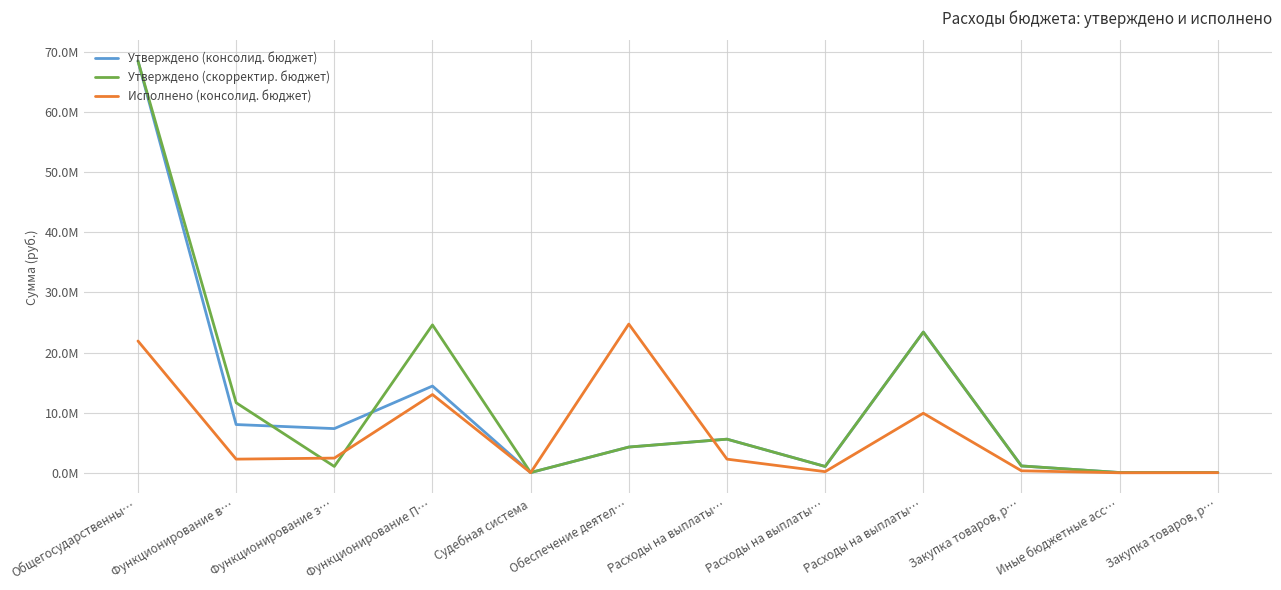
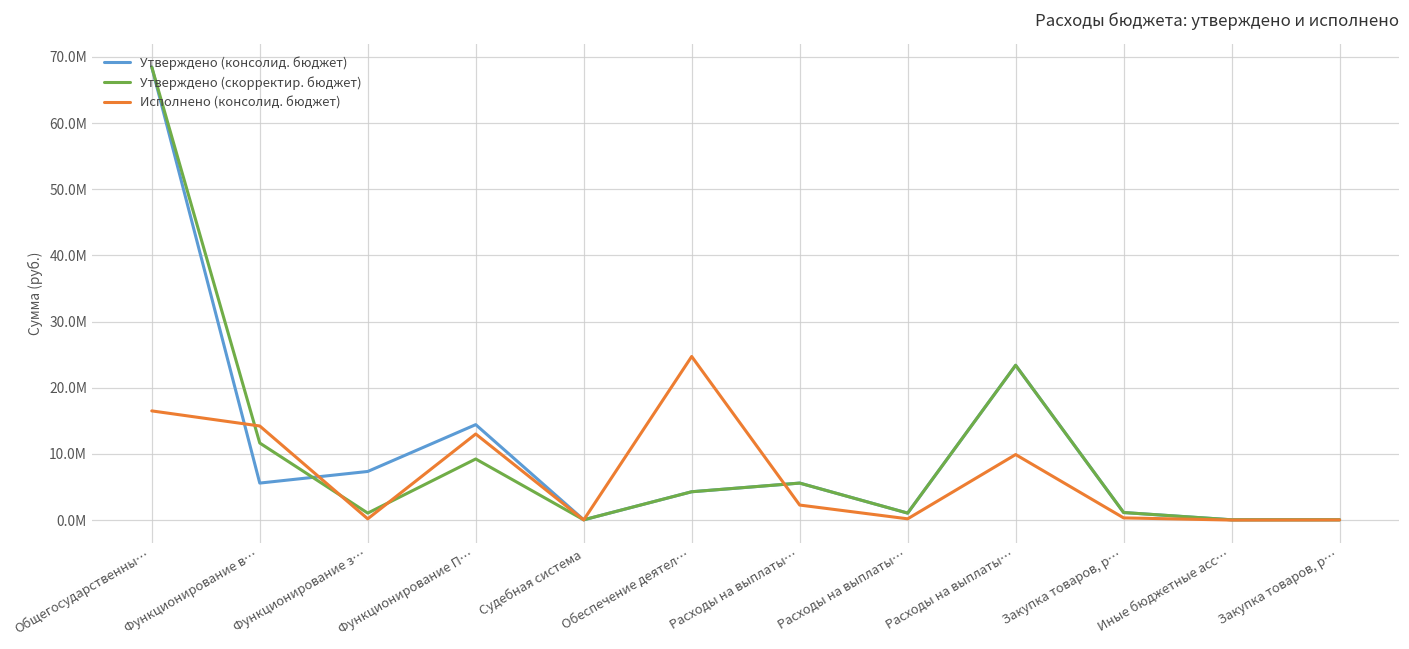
  {
    "Утверждено (консолид. бюджет)": {
-     "Функционирование в…": 8000000,
+     "Функционирование в…": 6000000,
      "Функционирование з…": 7000000,
      "Функционирование П…": 14000000
    },
    "Утверждено (скорректир. бюджет)": {
      "Функционирование в…": 12000000,
      "Функционирование з…": 1000000,
-     "Функционирование П…": 25000000
+     "Функционирование П…": 9000000
    },
    "Исполнено (консолид. бюджет)": {
-     "Общегосударственны…": 22000000,
-     "Функционирование в…": 2000000,
-     "Функционирование з…": 2000000,
+     "Общегосударственны…": 17000000,
+     "Функционирование в…": 14000000,
+     "Функционирование з…": 0,
      "Функционирование П…": 13000000,
      "Обеспечение деятел…": 25000000
    }
  }
